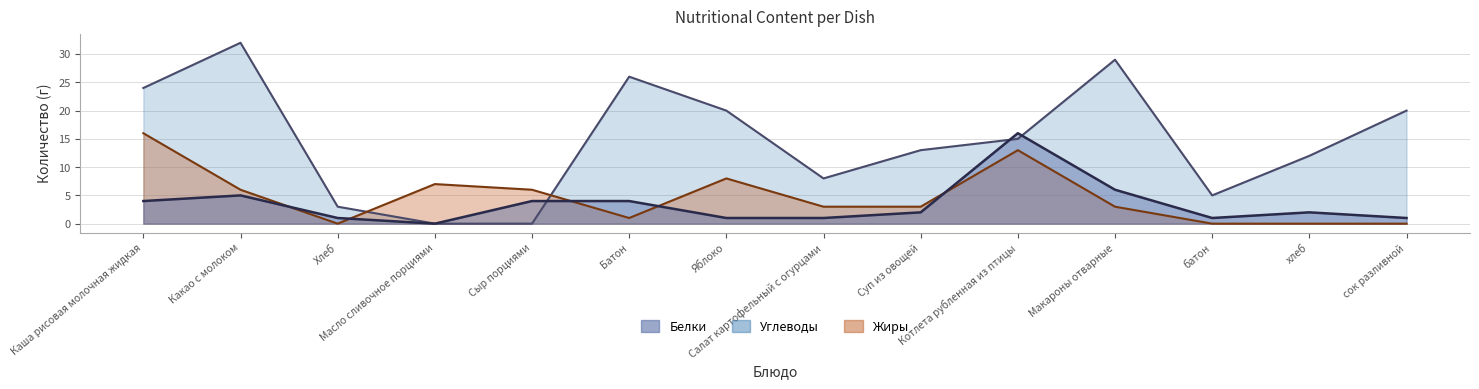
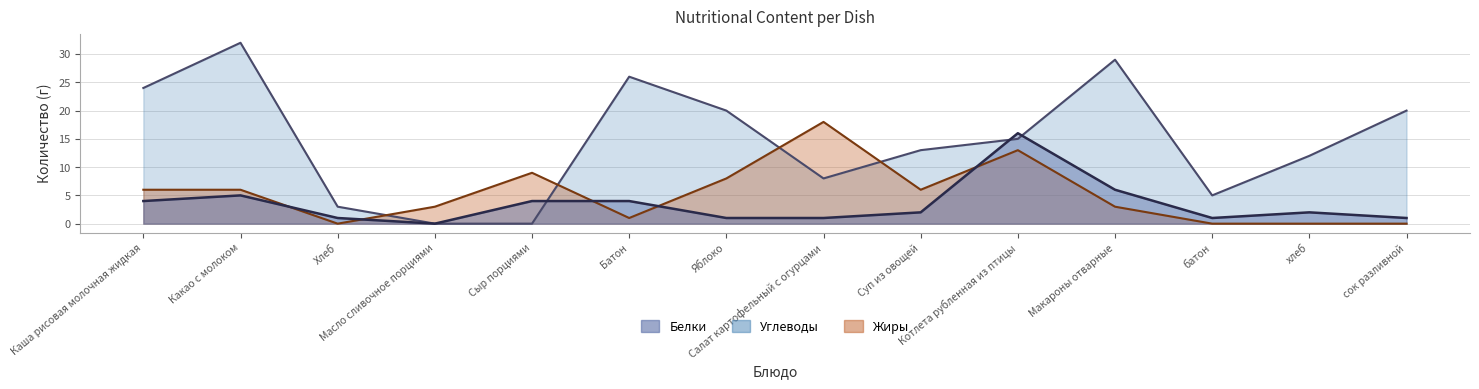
  {
    "Жиры": {
-     "Каша рисовая молочная жидкая": 16,
+     "Каша рисовая молочная жидкая": 6,
      "Какао с молоком": 6,
      "Хлеб": 0,
-     "Масло сливочное порциями": 7,
-     "Сыр порциями": 6,
+     "Масло сливочное порциями": 3,
+     "Сыр порциями": 9,
      "Батон": 1,
      "Яблоко": 8,
-     "Салат картофельный с огурцами": 3,
-     "Суп из овощей": 3,
+     "Салат картофельный с огурцами": 18,
+     "Суп из овощей": 6,
      "Котлета рубленная из птицы": 13,
      "Макароны отварные": 3,
      "батон": 0,
      "хлеб": 0,
      "сок разливной": 0
    }
  }
